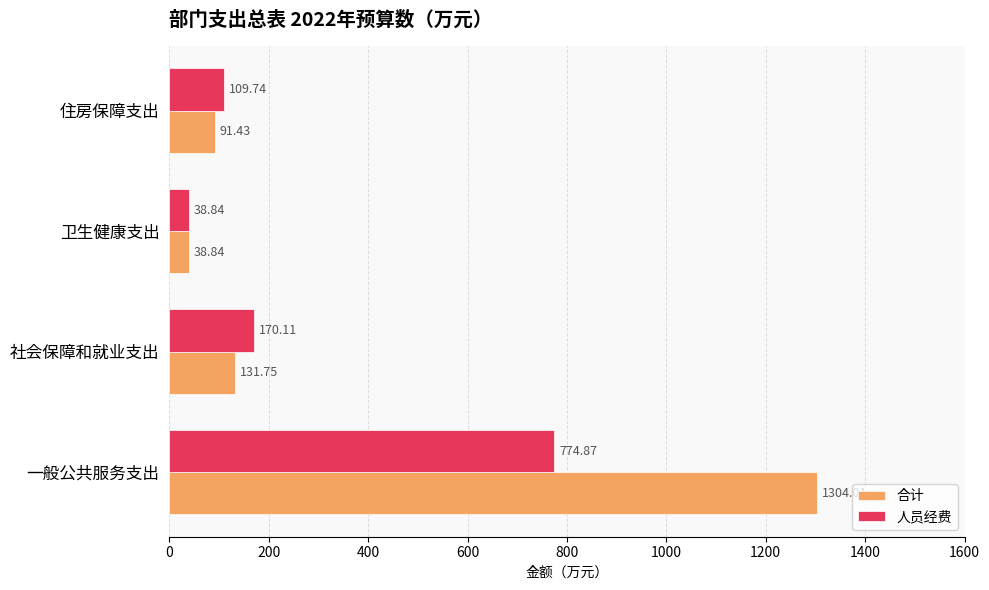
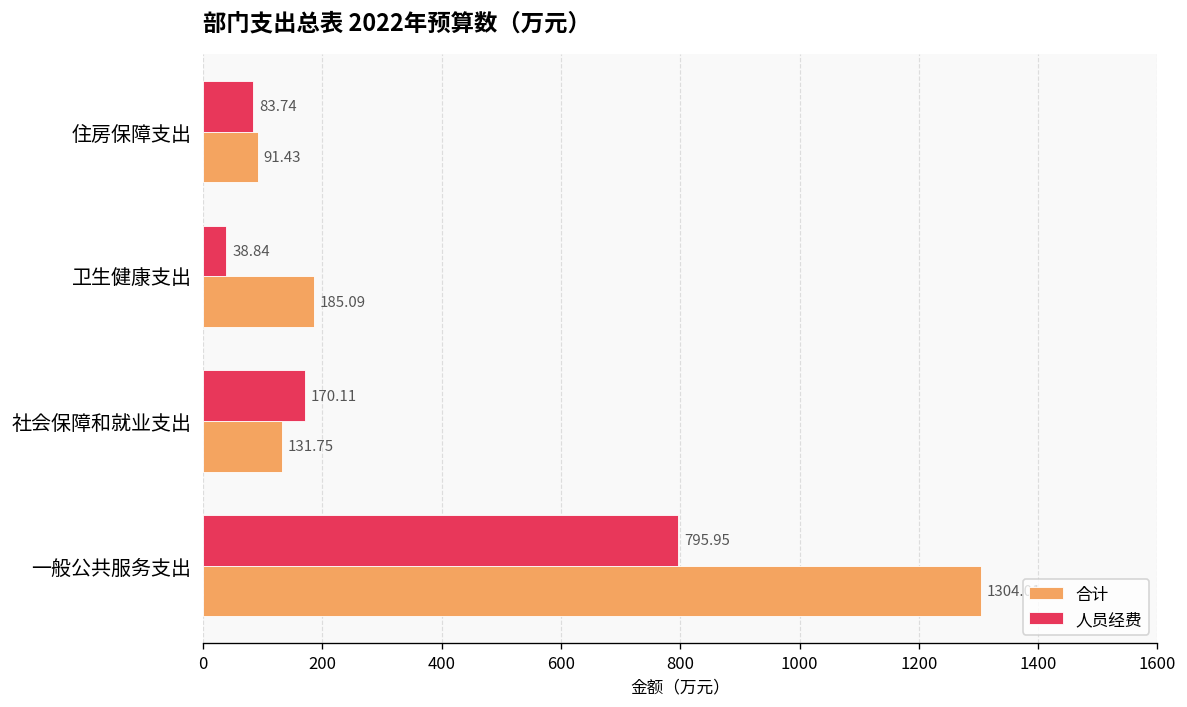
  {
    "合计": {
      "住房保障支出": 91.43,
-     "卫生健康支出": 38.84,
+     "卫生健康支出": 185.09,
      "社会保障和就业支出": 131.75
    },
    "人员经费": {
-     "住房保障支出": 109.74,
+     "住房保障支出": 83.74,
      "卫生健康支出": 38.84,
      "社会保障和就业支出": 170.11,
-     "一般公共服务支出": 774.87
+     "一般公共服务支出": 795.95
    }
  }
